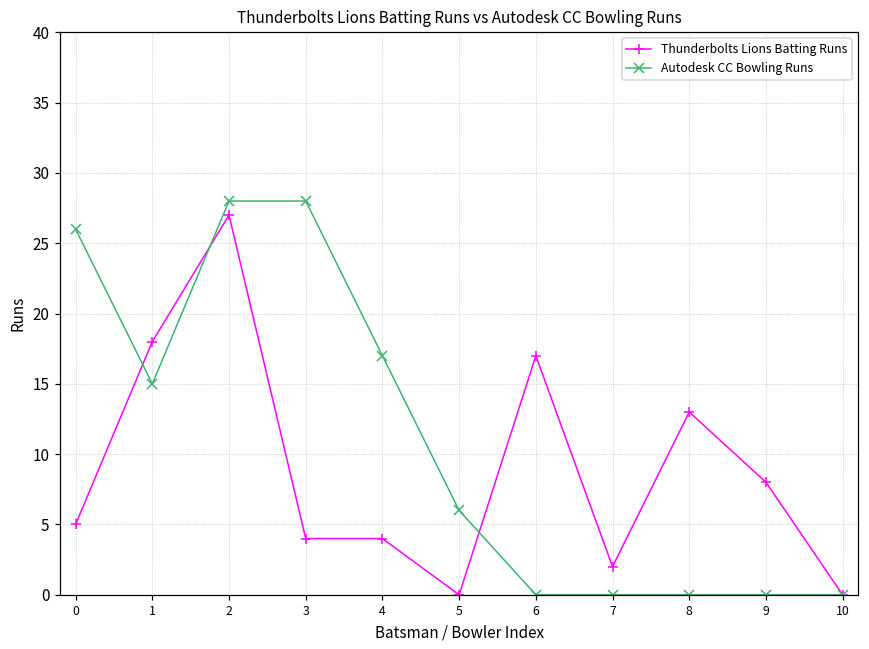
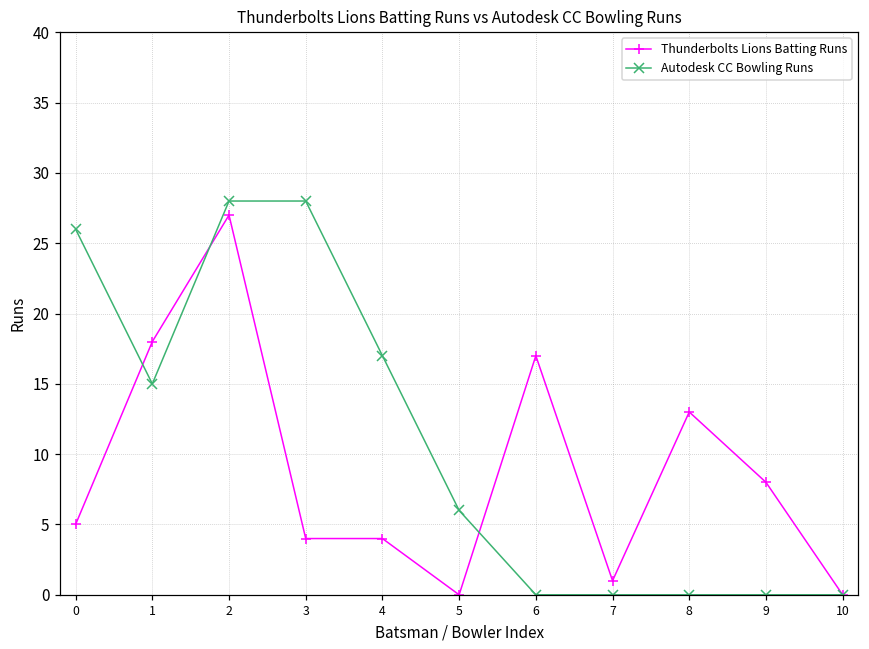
  {
    "Thunderbolts Lions Batting Runs": {
      "0": 5,
      "1": 18,
      "2": 27,
      "3": 4,
      "4": 4,
      "5": 0,
      "6": 17,
-     "7": 2,
+     "7": 1,
      "8": 13,
      "9": 8
    },
    "Autodesk CC Bowling Runs": {
      "0": 26,
      "1": 15,
      "2": 28,
      "3": 28,
      "4": 17,
      "5": 6,
      "6": 0,
      "7": 0,
      "8": 0,
      "9": 0
    }
  }
